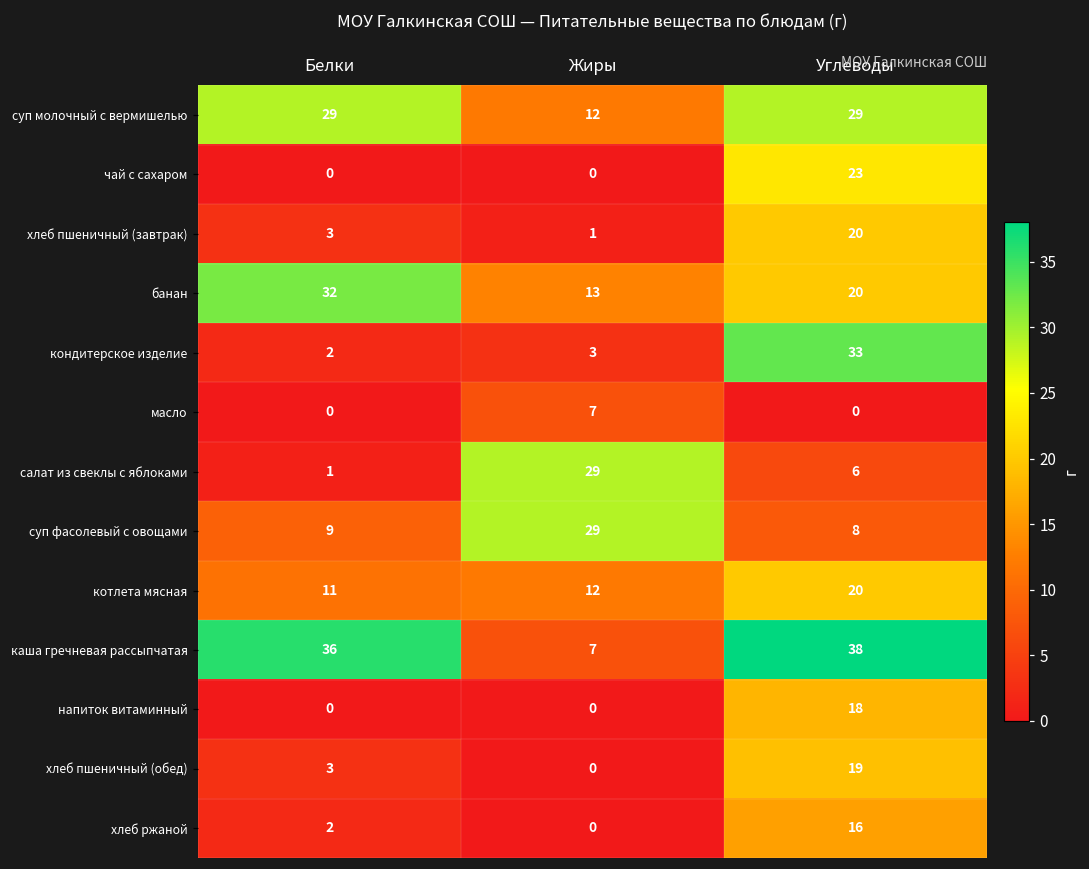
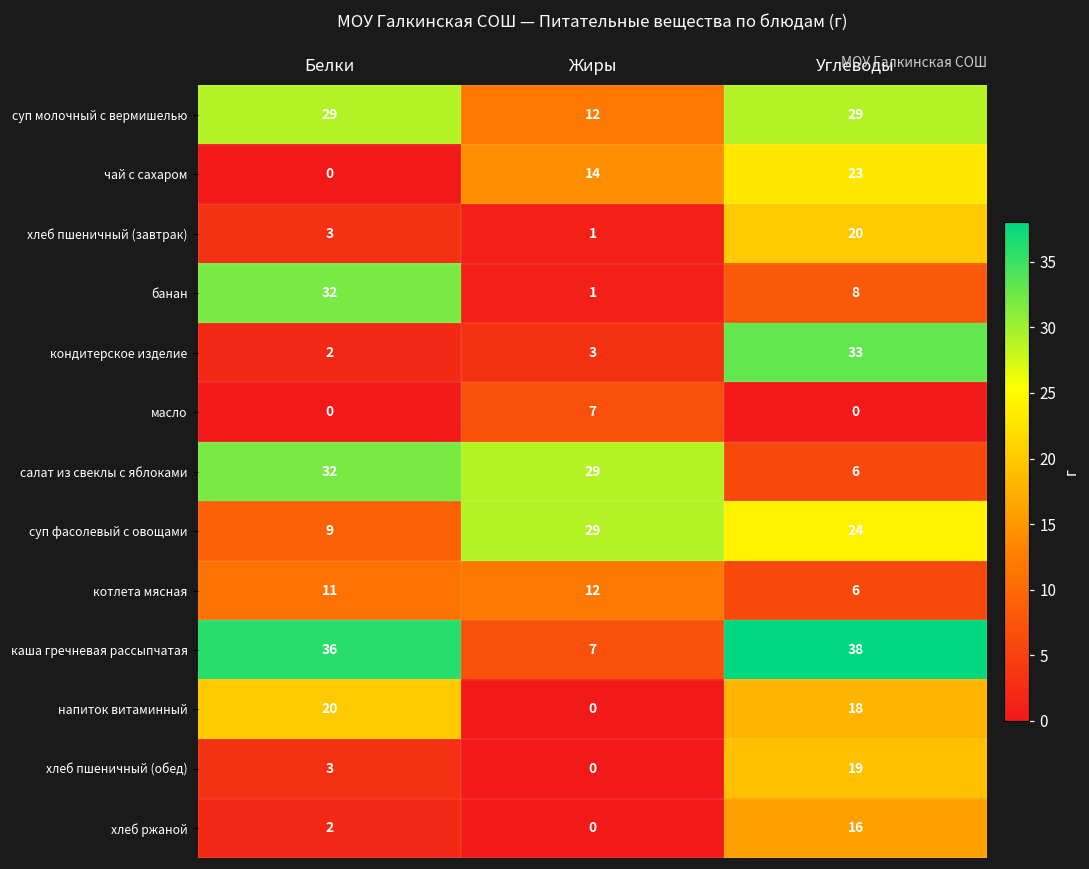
  {
    "суп молочный с вермишелью": {
      "Белки": 29,
      "Жиры": 12,
      "Углеводы": 29
    },
    "чай с сахаром": {
      "Белки": 0,
-     "Жиры": 0,
+     "Жиры": 14,
      "Углеводы": 23
    },
    "хлеб пшеничный (завтрак)": {
      "Белки": 3,
      "Жиры": 1,
      "Углеводы": 20
    },
    "банан": {
      "Белки": 32,
-     "Жиры": 13,
-     "Углеводы": 20
+     "Жиры": 1,
+     "Углеводы": 8
    },
    "кондитерское изделие": {
      "Белки": 2,
      "Жиры": 3,
      "Углеводы": 33
    },
    "масло": {
      "Белки": 0,
      "Жиры": 7,
      "Углеводы": 0
    },
    "салат из свеклы с яблоками": {
-     "Белки": 1,
+     "Белки": 32,
      "Жиры": 29,
      "Углеводы": 6
    },
    "суп фасолевый с овощами": {
      "Белки": 9,
      "Жиры": 29,
-     "Углеводы": 8
+     "Углеводы": 24
    },
    "котлета мясная": {
      "Белки": 11,
      "Жиры": 12,
-     "Углеводы": 20
+     "Углеводы": 6
    },
    "каша гречневая рассыпчатая": {
      "Белки": 36,
      "Жиры": 7,
      "Углеводы": 38
    },
    "напиток витаминный": {
-     "Белки": 0,
+     "Белки": 20,
      "Жиры": 0,
      "Углеводы": 18
    },
    "хлеб пшеничный (обед)": {
      "Белки": 3,
      "Жиры": 0,
      "Углеводы": 19
    },
    "хлеб ржаной": {
      "Белки": 2,
      "Жиры": 0,
      "Углеводы": 16
    }
  }
